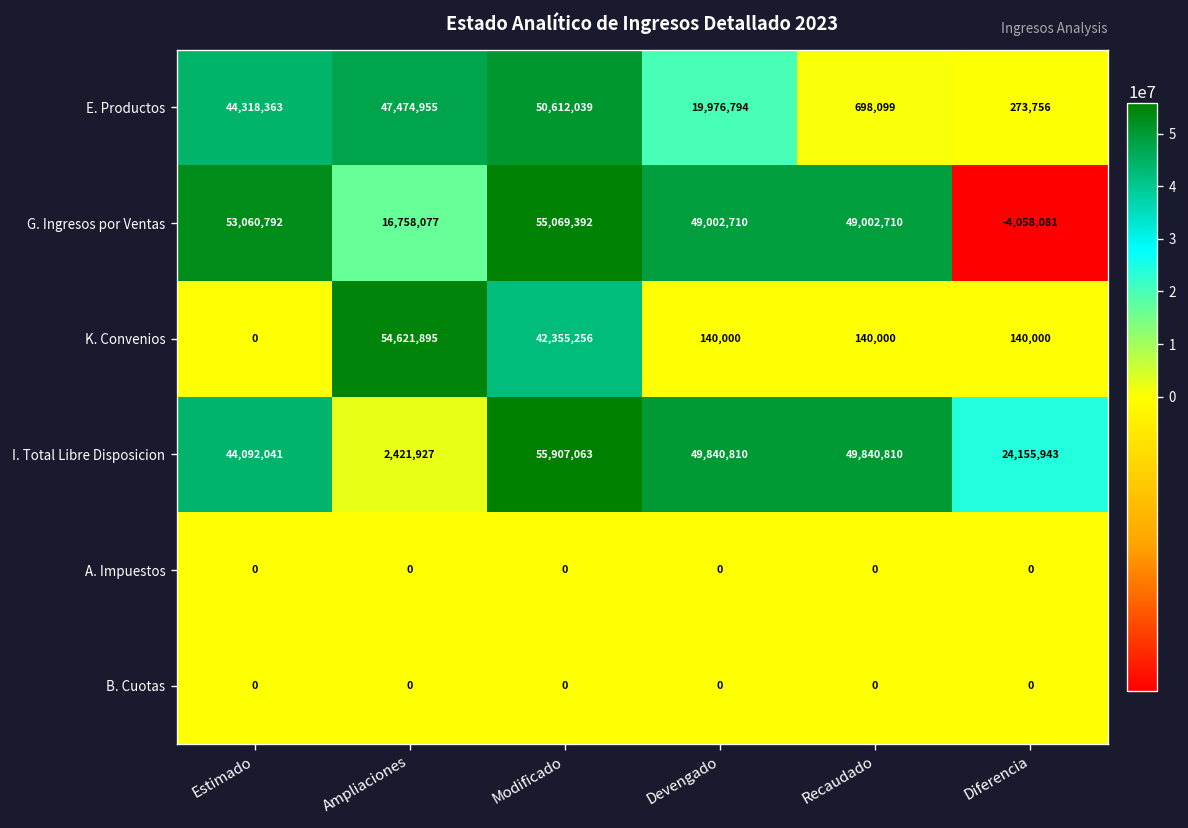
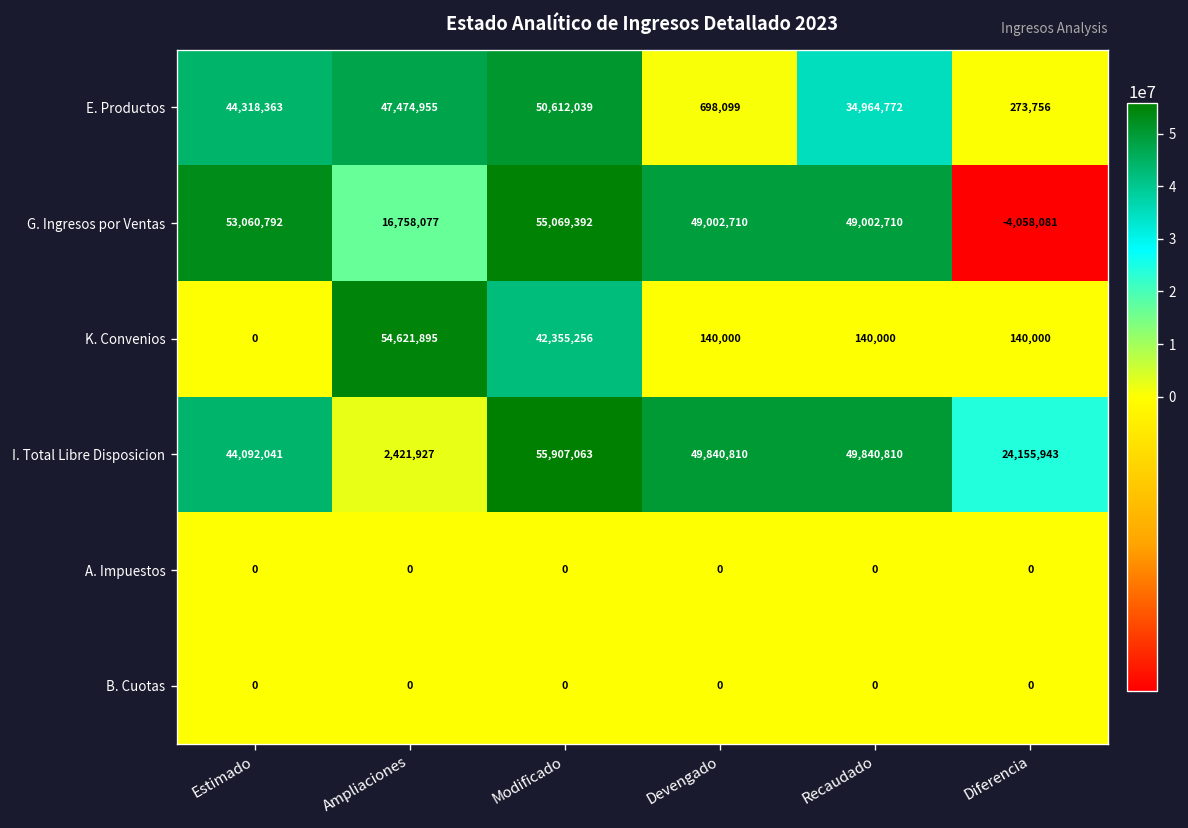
  {
    "E. Productos": {
      "Estimado": "44,318,363",
      "Ampliaciones": "47,474,955",
      "Modificado": "50,612,039",
-     "Devengado": "19,976,794",
-     "Recaudado": "698,099",
+     "Devengado": "698,099",
+     "Recaudado": "34,964,772",
      "Diferencia": "273,756"
    },
    "G. Ingresos por Ventas": {
      "Estimado": "53,060,792",
      "Ampliaciones": "16,758,077",
      "Modificado": "55,069,392",
      "Devengado": "49,002,710",
      "Recaudado": "49,002,710",
      "Diferencia": "-4,058,081"
    },
    "K. Convenios": {
      "Estimado": "0",
      "Ampliaciones": "54,621,895",
      "Modificado": "42,355,256",
      "Devengado": "140,000",
      "Recaudado": "140,000",
      "Diferencia": "140,000"
    },
    "I. Total Libre Disposicion": {
      "Estimado": "44,092,041",
      "Ampliaciones": "2,421,927",
      "Modificado": "55,907,063",
      "Devengado": "49,840,810",
      "Recaudado": "49,840,810",
      "Diferencia": "24,155,943"
    },
    "A. Impuestos": {
      "Estimado": "0",
      "Ampliaciones": "0",
      "Modificado": "0",
      "Devengado": "0",
      "Recaudado": "0",
      "Diferencia": "0"
    },
    "B. Cuotas": {
      "Estimado": "0",
      "Ampliaciones": "0",
      "Modificado": "0",
      "Devengado": "0",
      "Recaudado": "0",
      "Diferencia": "0"
    }
  }
